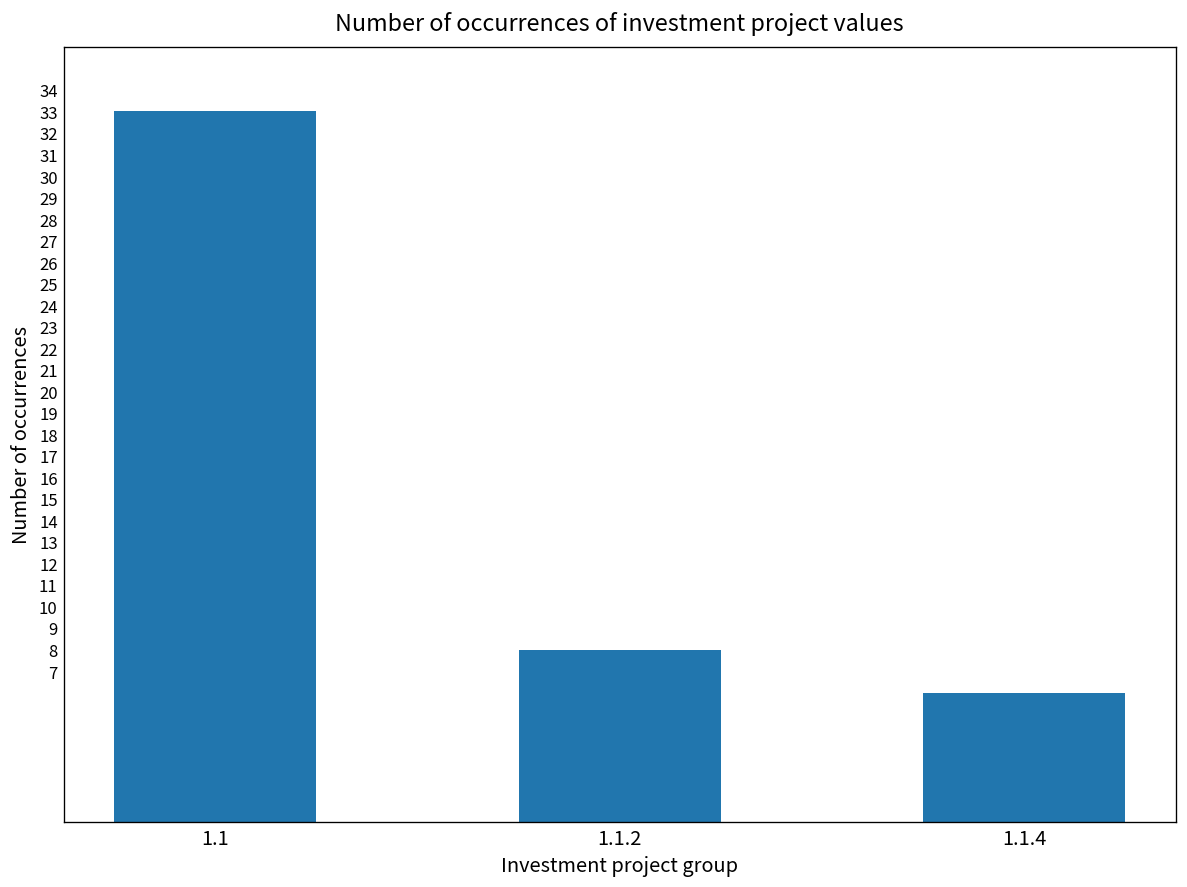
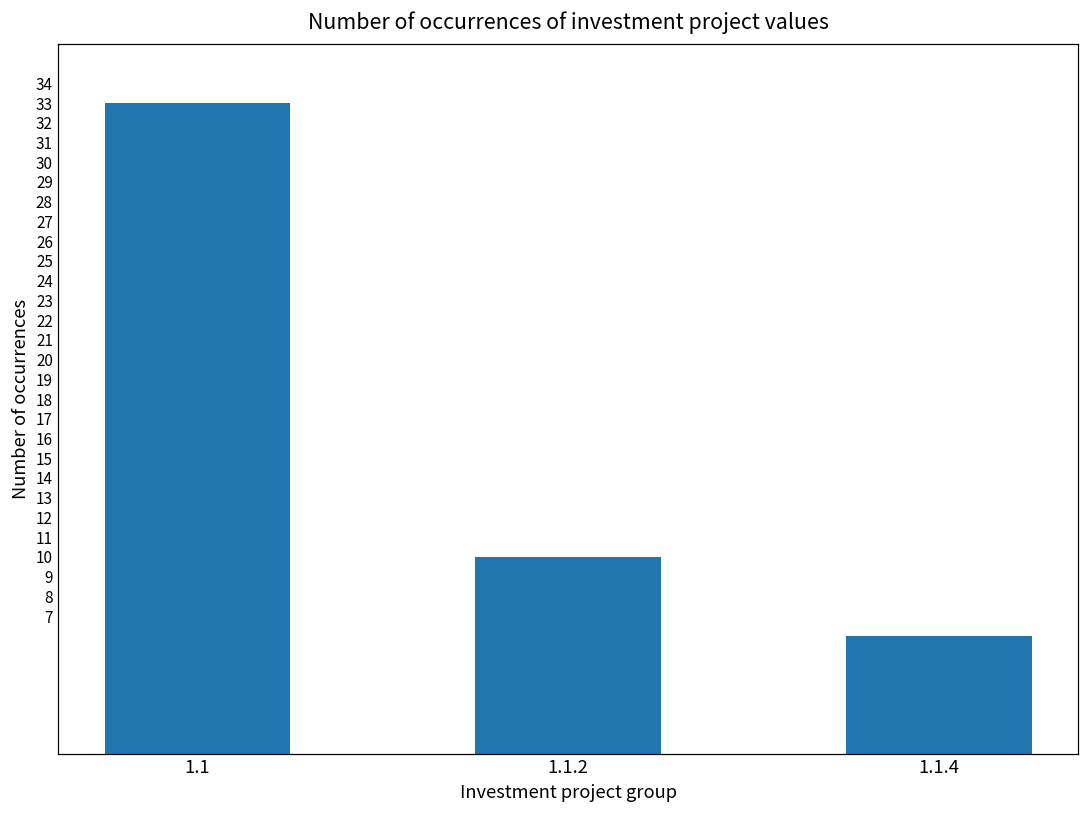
  {
    "1.1": 33,
-   "1.1.2": 8,
+   "1.1.2": 10,
    "1.1.4": 6
  }
